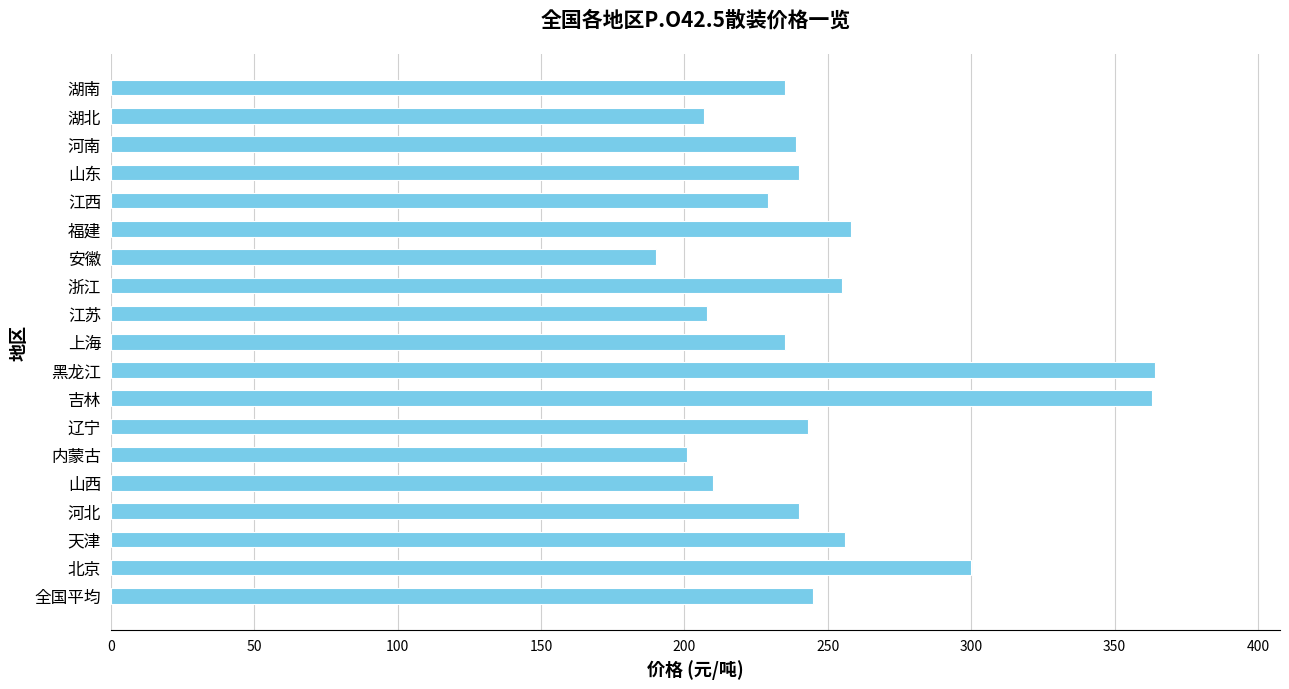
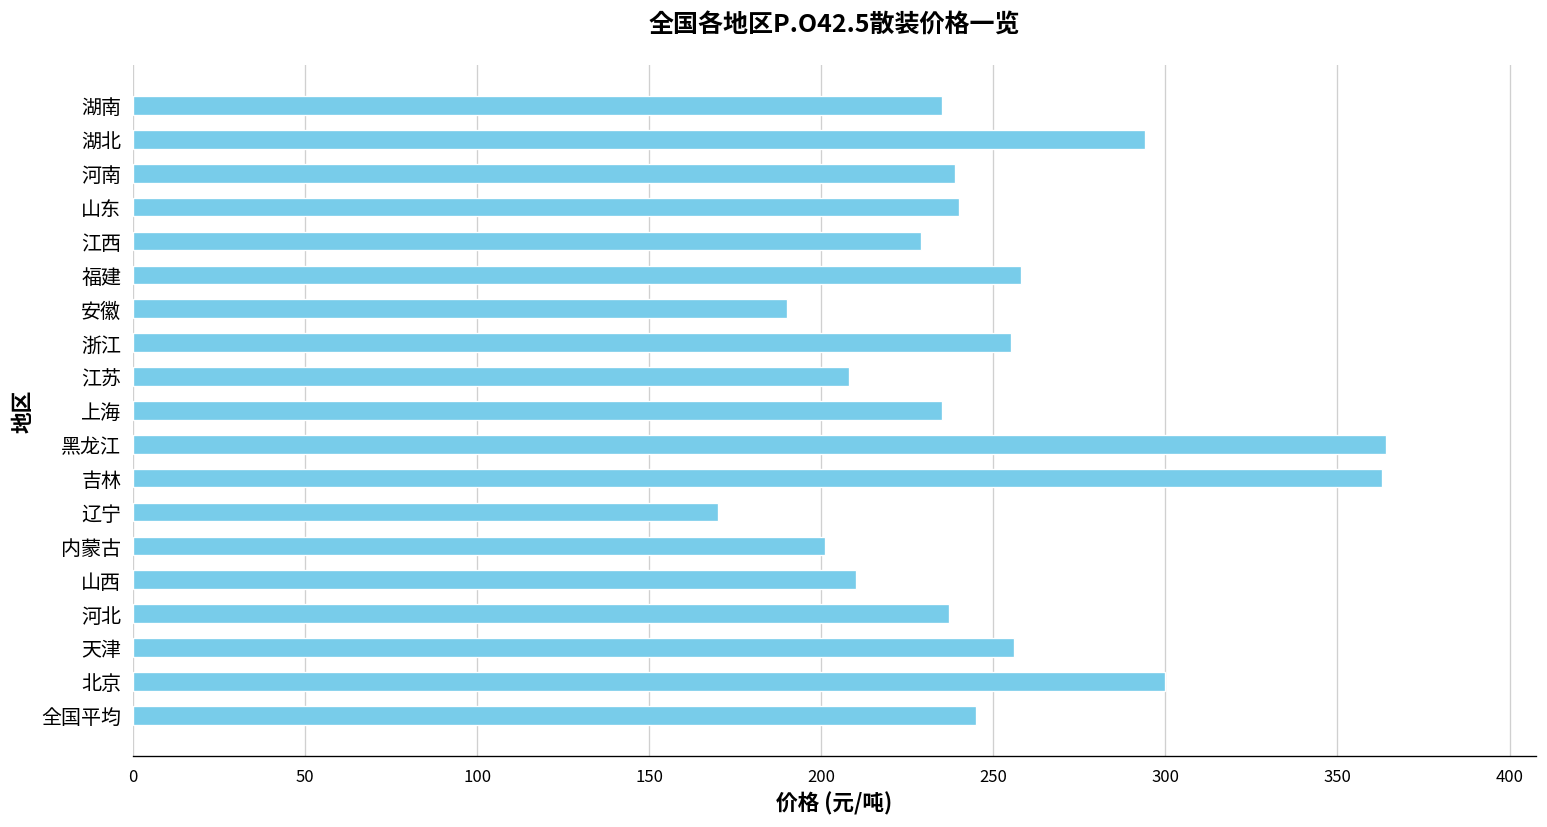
  {
    "湖南": 235,
-   "湖北": 207,
+   "湖北": 294,
    "河南": 239,
    "山东": 240,
    "江西": 229,
    "福建": 258,
    "安徽": 190,
    "浙江": 255,
    "江苏": 208,
    "上海": 235,
    "黑龙江": 364,
    "吉林": 363,
-   "辽宁": 243,
+   "辽宁": 170,
    "内蒙古": 201,
    "山西": 210,
-   "河北": 240,
+   "河北": 237,
    "天津": 256,
    "北京": 300,
    "全国平均": 245
  }
